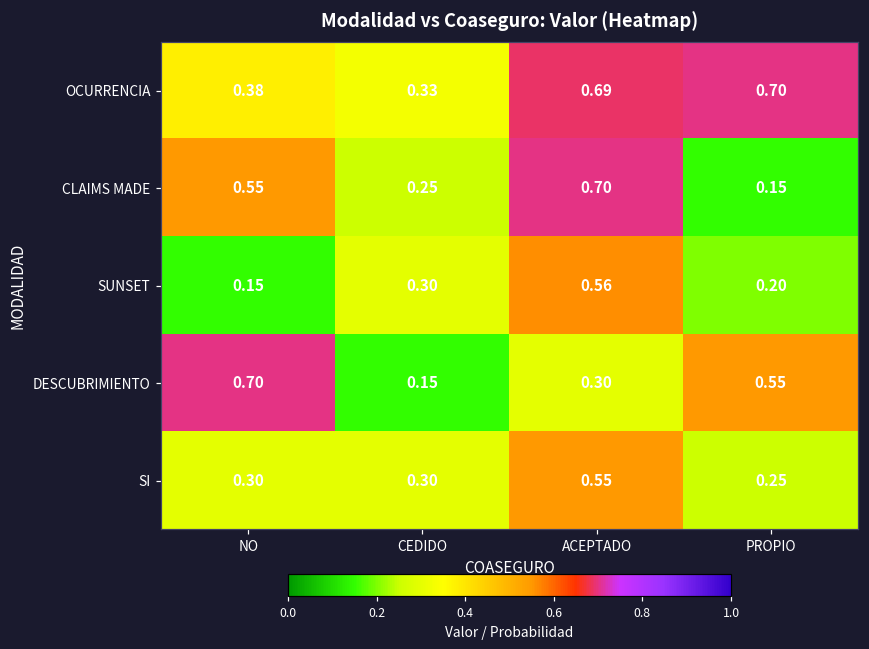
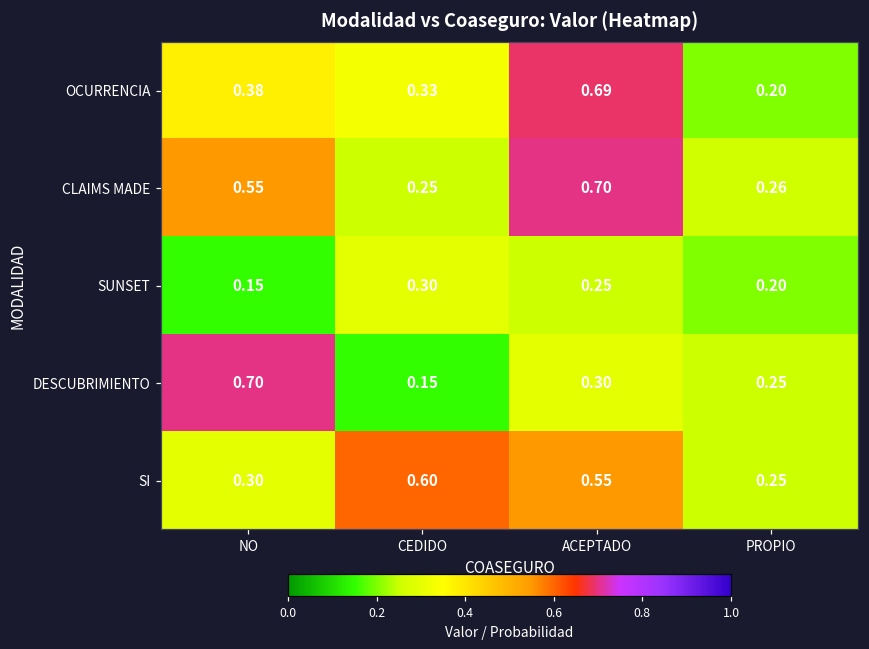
  {
    "OCURRENCIA": {
      "NO": 0.38,
      "CEDIDO": 0.33,
      "ACEPTADO": 0.69,
-     "PROPIO": 0.70
+     "PROPIO": 0.20
    },
    "CLAIMS MADE": {
      "NO": 0.55,
      "CEDIDO": 0.25,
      "ACEPTADO": 0.70,
-     "PROPIO": 0.15
+     "PROPIO": 0.26
    },
    "SUNSET": {
      "NO": 0.15,
      "CEDIDO": 0.30,
-     "ACEPTADO": 0.56,
+     "ACEPTADO": 0.25,
      "PROPIO": 0.20
    },
    "DESCUBRIMIENTO": {
      "NO": 0.70,
      "CEDIDO": 0.15,
      "ACEPTADO": 0.30,
-     "PROPIO": 0.55
+     "PROPIO": 0.25
    },
    "SI": {
      "NO": 0.30,
-     "CEDIDO": 0.30,
+     "CEDIDO": 0.60,
      "ACEPTADO": 0.55,
      "PROPIO": 0.25
    }
  }
